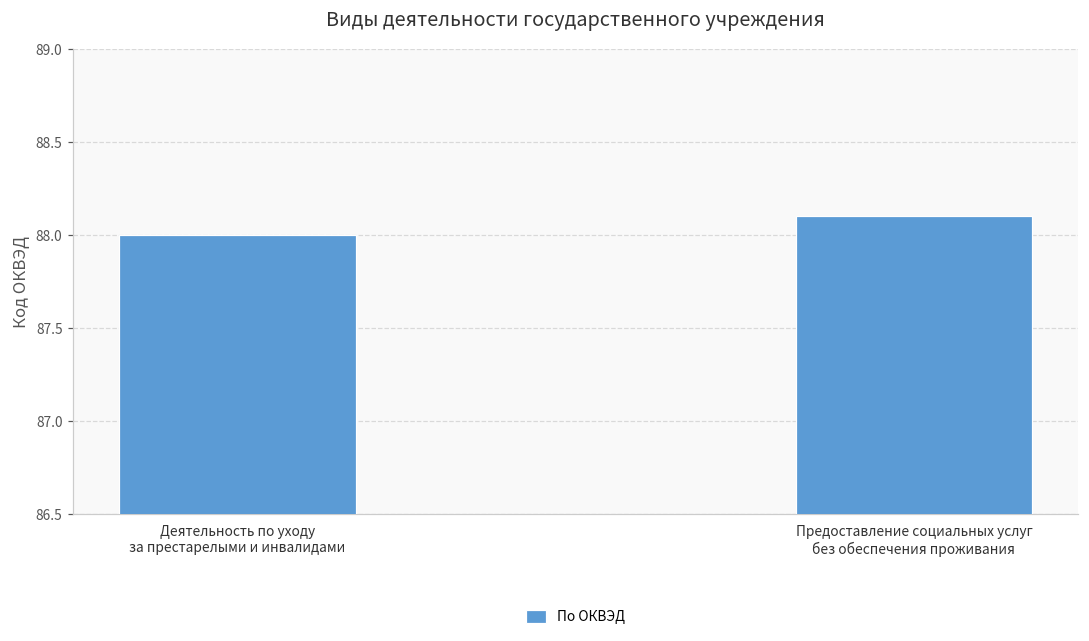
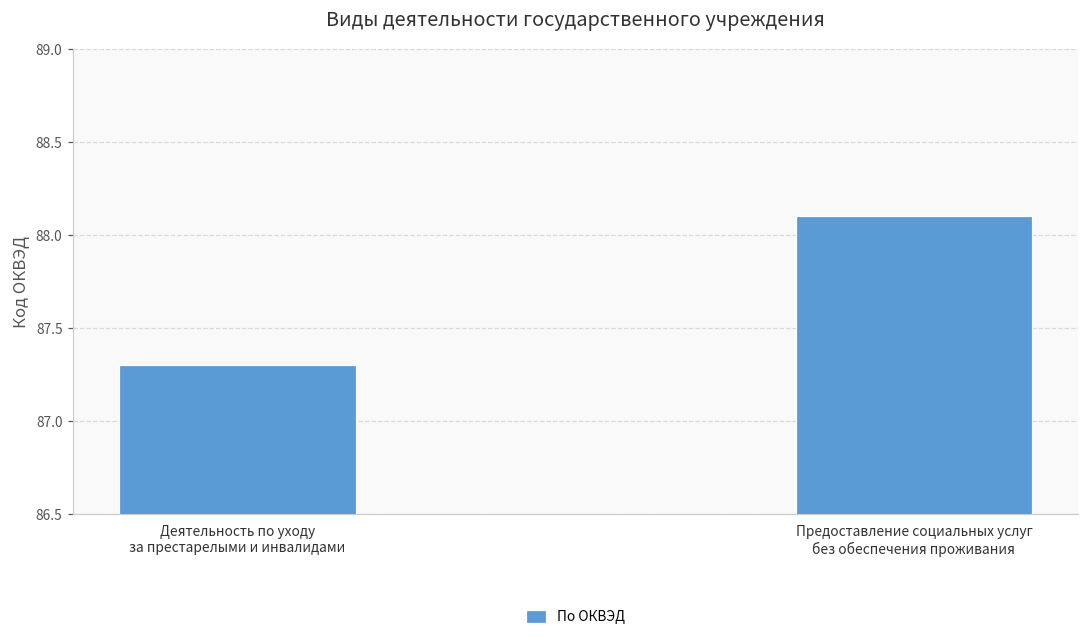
  {
-   "Деятельность по уходу за престарелыми и инвалидами": 88.0,
+   "Деятельность по уходу за престарелыми и инвалидами": 87.3,
    "Предоставление социальных услуг без обеспечения проживания": 88.1
  }
